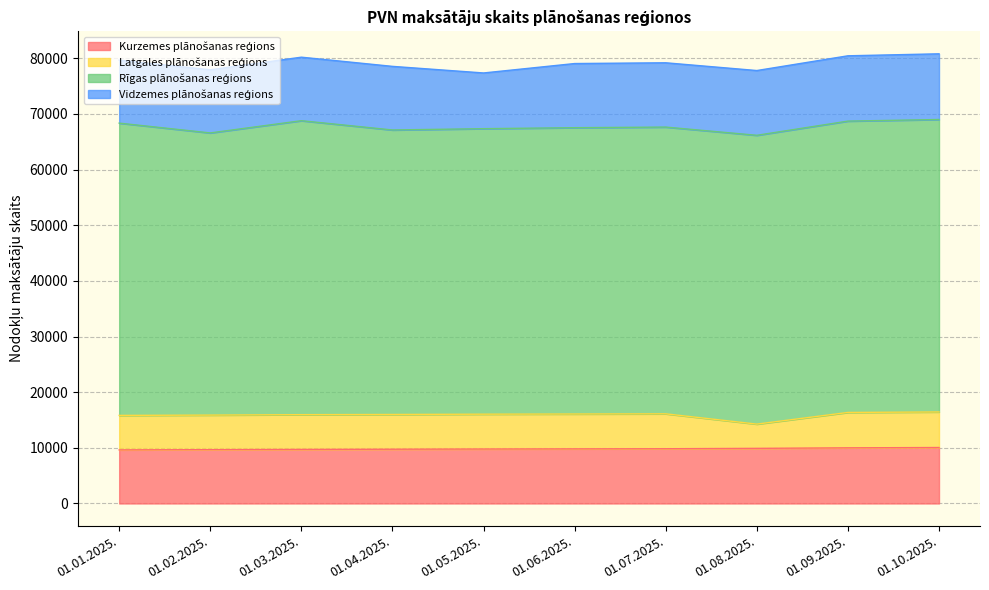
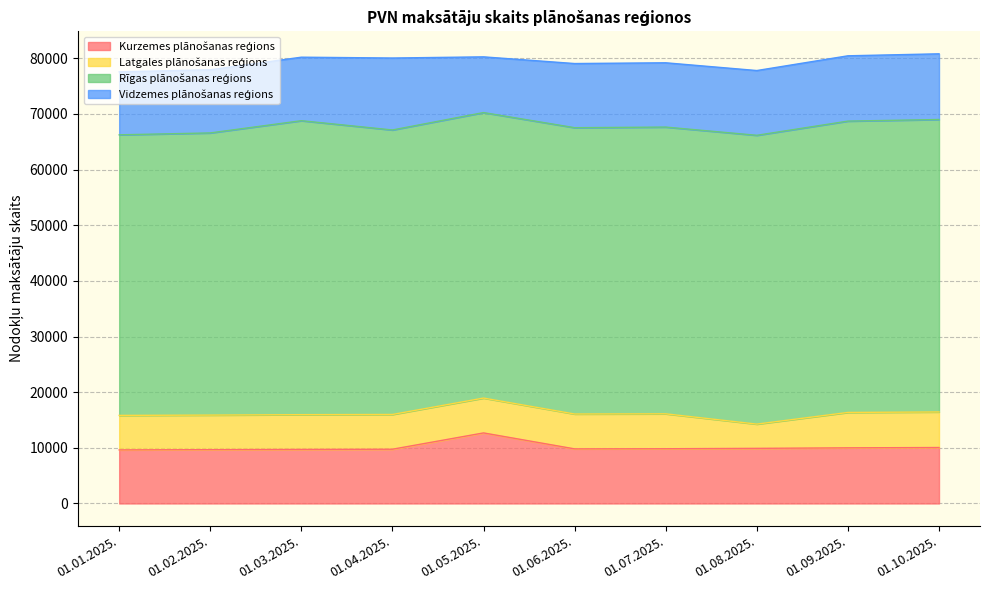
  {
    "Kurzemes plānošanas reģions": {
      "01.01.2025.": 10000,
      "01.02.2025.": 10000,
      "01.03.2025.": 10000,
      "01.04.2025.": 10000,
-     "01.05.2025.": 10000,
+     "01.05.2025.": 13000,
      "01.06.2025.": 10000,
      "01.07.2025.": 10000,
      "01.08.2025.": 10000,
      "01.09.2025.": 10000,
      "01.10.2025.": 10000
    },
    "Latgales plānošanas reģions": {
      "01.01.2025.": 6000,
      "01.02.2025.": 6000,
      "01.03.2025.": 6000,
      "01.04.2025.": 6000,
      "01.05.2025.": 6000,
      "01.06.2025.": 6000,
      "01.07.2025.": 6000,
      "01.08.2025.": 4000,
      "01.09.2025.": 6000,
      "01.10.2025.": 6000
    },
    "Rīgas plānošanas reģions": {
-     "01.01.2025.": 53000,
+     "01.01.2025.": 50000,
      "01.02.2025.": 51000,
      "01.03.2025.": 53000,
      "01.04.2025.": 51000,
      "01.05.2025.": 51000,
      "01.06.2025.": 51000,
      "01.07.2025.": 52000,
      "01.08.2025.": 52000,
      "01.09.2025.": 52000,
      "01.10.2025.": 53000
    },
    "Vidzemes plānošanas reģions": {
      "01.03.2025.": 11000,
-     "01.04.2025.": 11000,
+     "01.04.2025.": 13000,
      "01.05.2025.": 10000,
      "01.06.2025.": 12000,
      "01.07.2025.": 12000,
      "01.08.2025.": 12000,
      "01.09.2025.": 12000,
      "01.10.2025.": 12000
    }
  }
